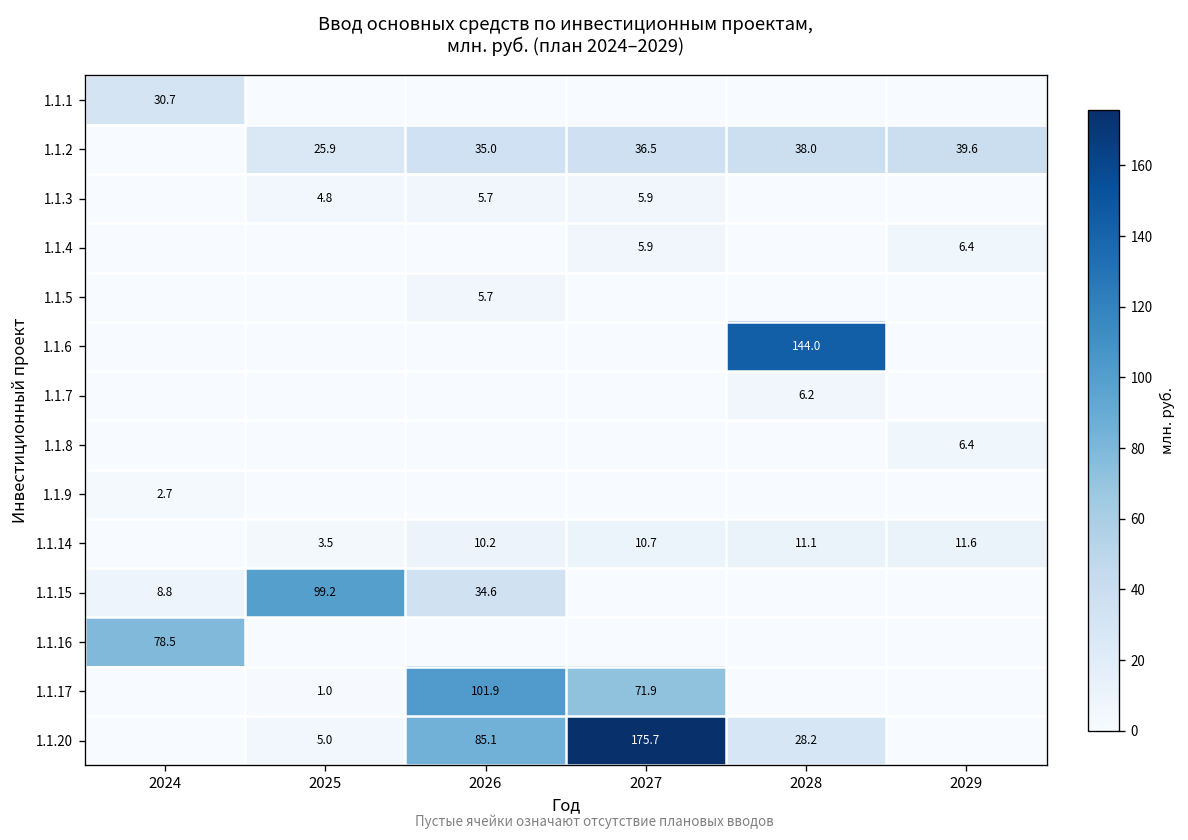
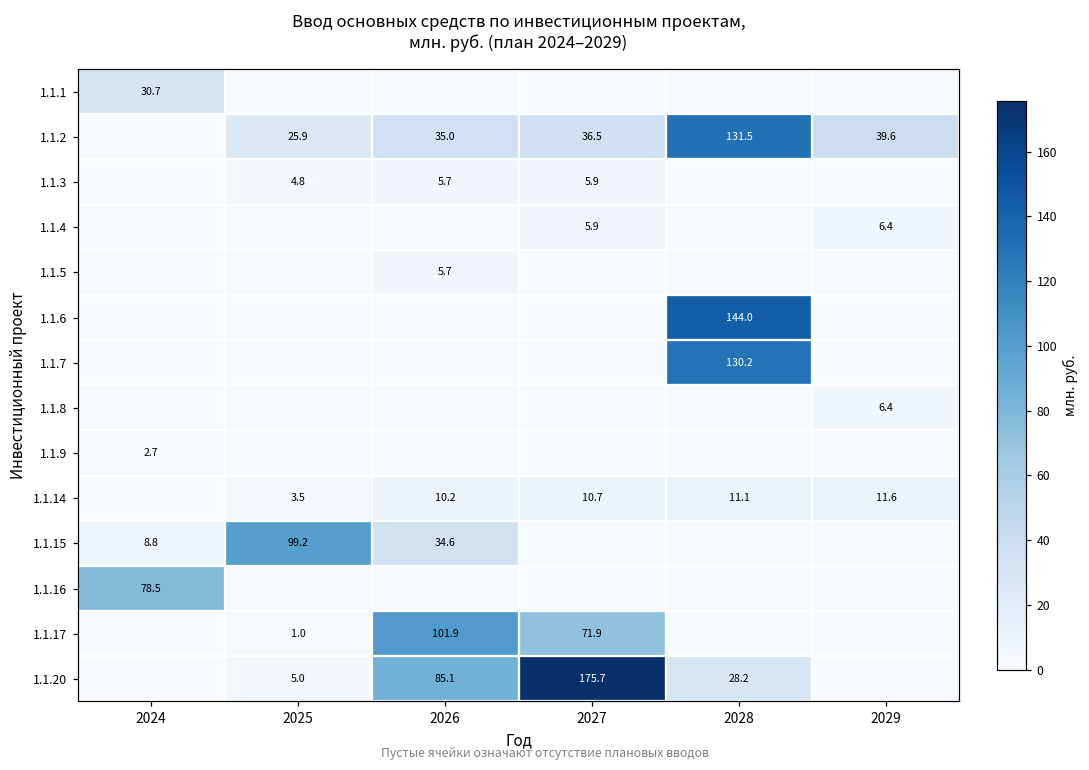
  {
    "1.1.1": {
      "2024": 30.7
    },
    "1.1.2": {
      "2025": 25.9,
      "2026": 35.0,
      "2027": 36.5,
-     "2028": 38.0,
+     "2028": 131.5,
      "2029": 39.6
    },
    "1.1.3": {
      "2025": 4.8,
      "2026": 5.7,
      "2027": 5.9
    },
    "1.1.4": {
      "2027": 5.9,
      "2029": 6.4
    },
    "1.1.5": {
      "2026": 5.7
    },
    "1.1.6": {
      "2028": 144.0
    },
    "1.1.7": {
-     "2028": 6.2
+     "2028": 130.2
    },
    "1.1.8": {
      "2029": 6.4
    },
    "1.1.9": {
      "2024": 2.7
    },
    "1.1.14": {
      "2025": 3.5,
      "2026": 10.2,
      "2027": 10.7,
      "2028": 11.1,
      "2029": 11.6
    },
    "1.1.15": {
      "2024": 8.8,
      "2025": 99.2,
      "2026": 34.6
    },
    "1.1.16": {
      "2024": 78.5
    },
    "1.1.17": {
      "2025": 1.0,
      "2026": 101.9,
      "2027": 71.9
    },
    "1.1.20": {
      "2025": 5.0,
      "2026": 85.1,
      "2027": 175.7,
      "2028": 28.2
    }
  }
